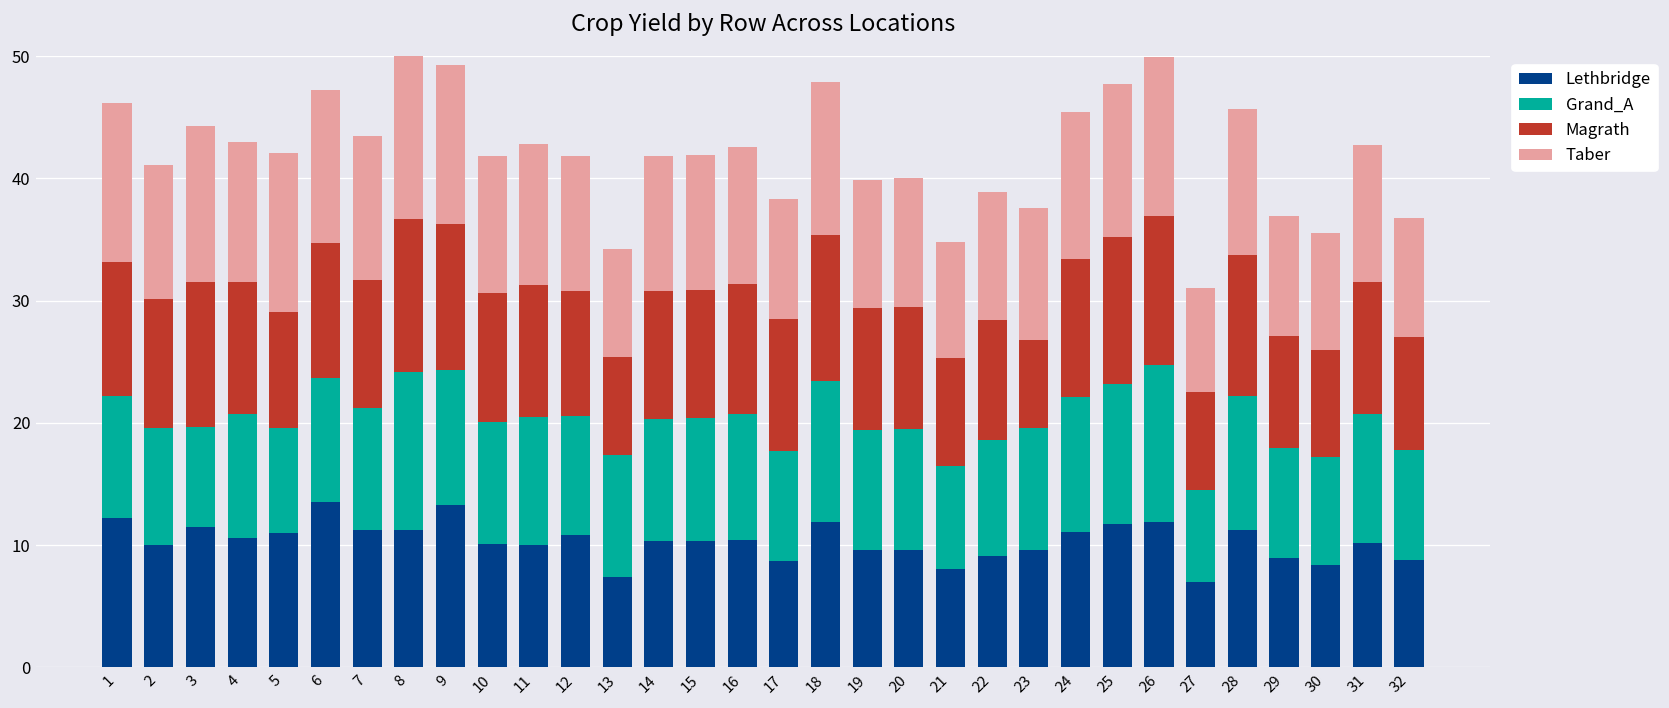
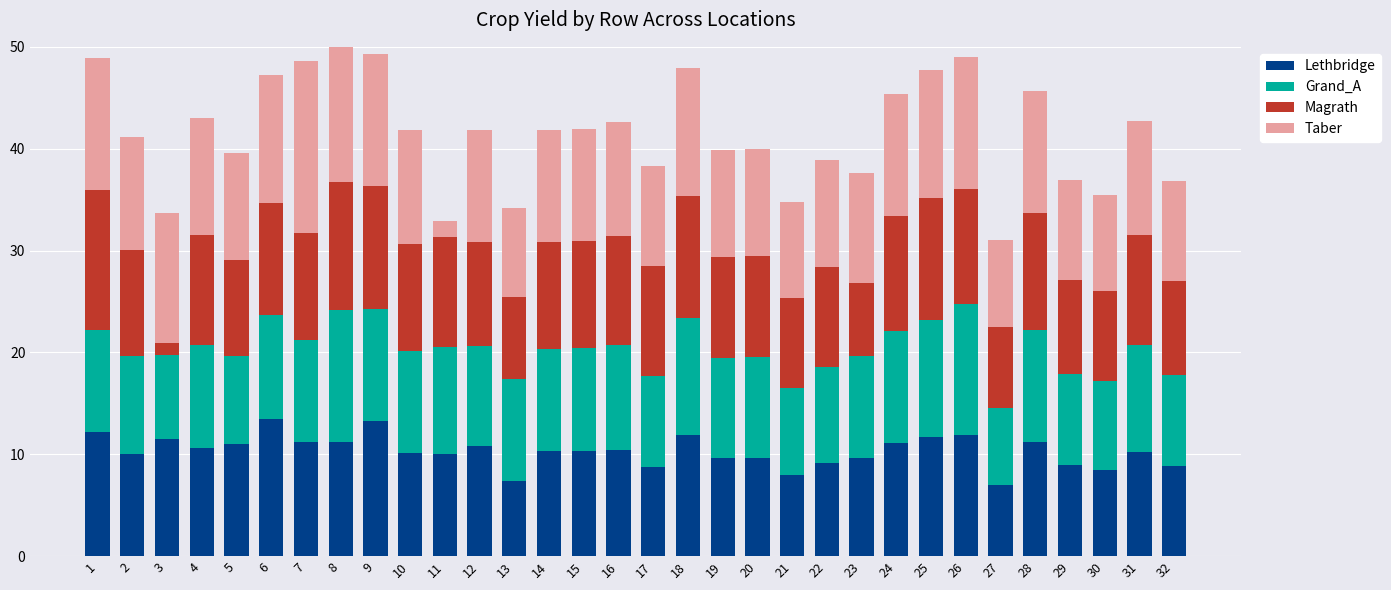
  {
    "Lethbridge": {
      "1": 12.2,
      "2": 10.0,
      "3": 11.5,
      "4": 10.6,
      "5": 11.0,
      "6": 13.5,
      "7": 11.2,
      "8": 11.2,
      "9": 13.3,
      "10": 10.1,
      "11": 10.0,
      "12": 10.8,
      "13": 7.4,
      "14": 10.3,
      "15": 10.3,
      "16": 10.4,
      "17": 8.7,
      "18": 11.9,
      "19": 9.6,
      "20": 9.6,
      "21": 8.0,
      "22": 9.1,
      "23": 9.6,
      "24": 11.1,
      "25": 11.7,
      "26": 11.9,
      "27": 7.0,
      "28": 11.2,
      "29": 8.9,
      "30": 8.4,
      "31": 10.2,
      "32": 8.8
    },
    "Grand_A": {
      "1": 10.0,
      "2": 9.6,
      "3": 8.2,
      "4": 10.1,
      "5": 8.6,
      "6": 10.2,
      "7": 10.0,
      "8": 13.0,
      "9": 11.0,
      "10": 10.0,
      "11": 10.5,
      "12": 9.8,
      "13": 10.0,
      "14": 10.0,
      "15": 10.1,
      "16": 10.3,
      "17": 9.0,
      "18": 11.5,
      "19": 9.8,
      "20": 9.9,
      "21": 8.5,
      "22": 9.5,
      "23": 10.0,
      "24": 11.0,
      "25": 11.5,
      "26": 12.8,
      "27": 7.5,
      "28": 11.0,
      "29": 9.0,
      "30": 8.8,
      "31": 10.5,
      "32": 9.0
    },
    "Magrath": {
-     "1": 11.0,
+     "1": 13.7,
      "2": 10.5,
-     "3": 11.8,
+     "3": 1.2,
      "4": 10.8,
      "5": 9.5,
      "6": 11.0,
      "7": 10.5,
      "8": 12.5,
      "9": 12.0,
      "10": 10.5,
      "11": 10.8,
      "12": 10.2,
      "13": 8.0,
      "14": 10.5,
      "15": 10.5,
      "16": 10.7,
      "17": 10.8,
      "18": 12.0,
      "19": 10.0,
      "20": 10.0,
      "21": 8.8,
      "22": 9.8,
      "23": 7.2,
      "24": 11.3,
      "25": 12.0,
-     "26": 12.2,
+     "26": 11.3,
      "27": 8.0,
      "28": 11.5,
      "29": 9.2,
      "30": 8.8,
      "31": 10.8,
      "32": 9.2
    },
    "Taber": {
      "1": 13.0,
      "2": 11.0,
      "3": 12.8,
      "4": 11.5,
-     "5": 13.0,
+     "5": 10.5,
      "6": 12.5,
-     "7": 11.8,
+     "7": 16.9,
      "9": 13.0,
      "10": 11.2,
-     "11": 11.5,
+     "11": 1.6,
      "12": 11.0,
      "13": 8.8,
      "14": 11.0,
      "15": 11.0,
      "16": 11.2,
      "17": 9.8,
      "18": 12.5,
      "19": 10.5,
      "20": 10.5,
      "21": 9.5,
      "22": 10.5,
      "23": 10.8,
      "24": 12.0,
      "25": 12.5,
      "26": 13.0,
      "27": 8.5,
      "28": 12.0,
      "29": 9.8,
      "30": 9.5,
      "31": 11.2,
      "32": 9.8
    }
  }
